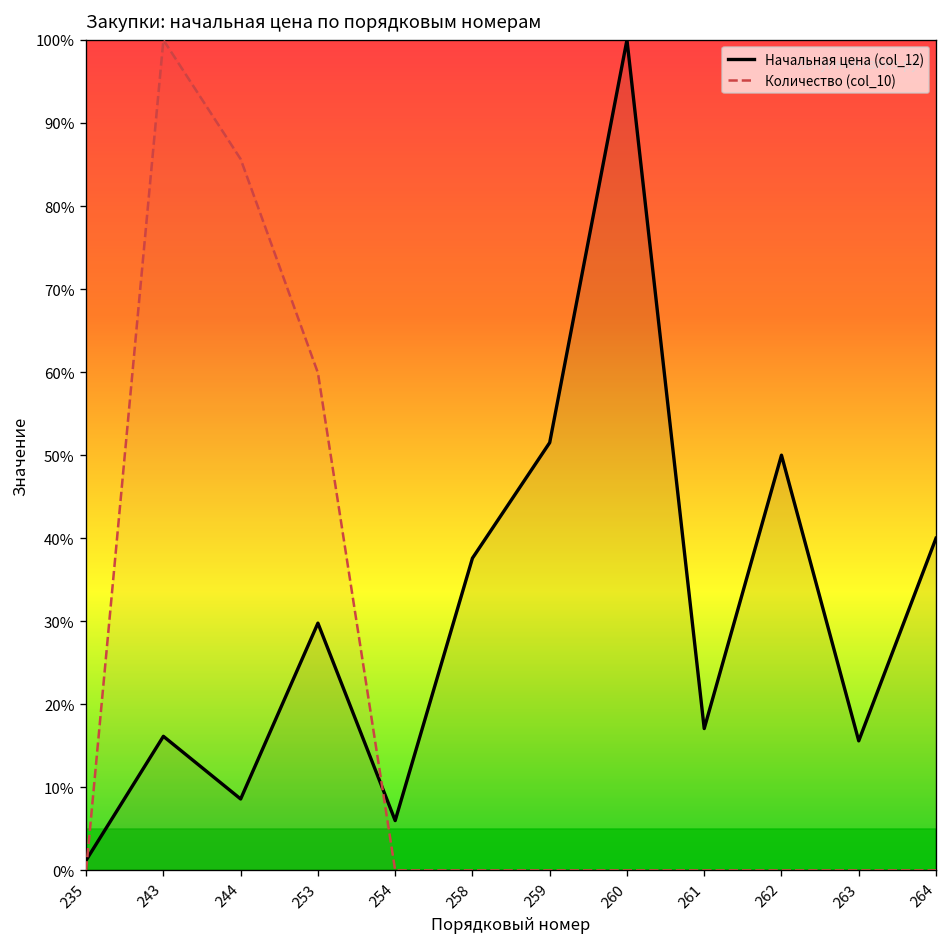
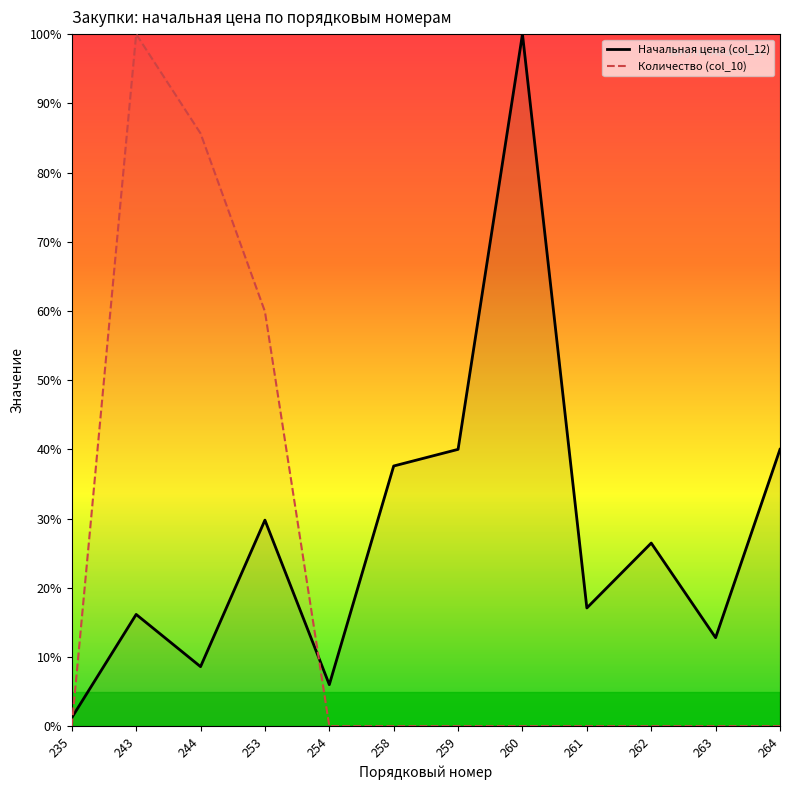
  {
    "Начальная цена (col_12)": {
      "243": "16%",
      "244": "9%",
      "253": "30%",
      "254": "6%",
      "258": "38%",
-     "259": "52%",
+     "259": "40%",
      "260": "100%",
      "261": "17%",
-     "262": "50%",
-     "263": "16%",
+     "262": "26%",
+     "263": "13%",
      "264": "40%"
    },
    "Количество (col_10)": {
      "243": "100%",
      "244": "86%",
      "253": "60%"
    }
  }
